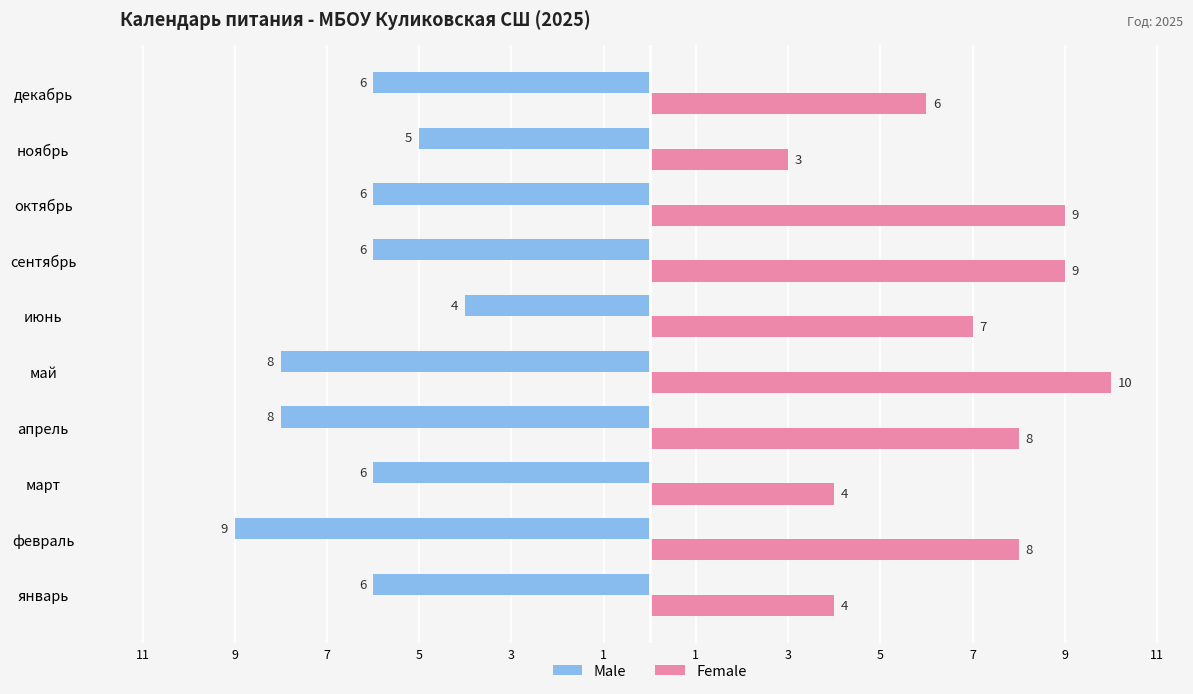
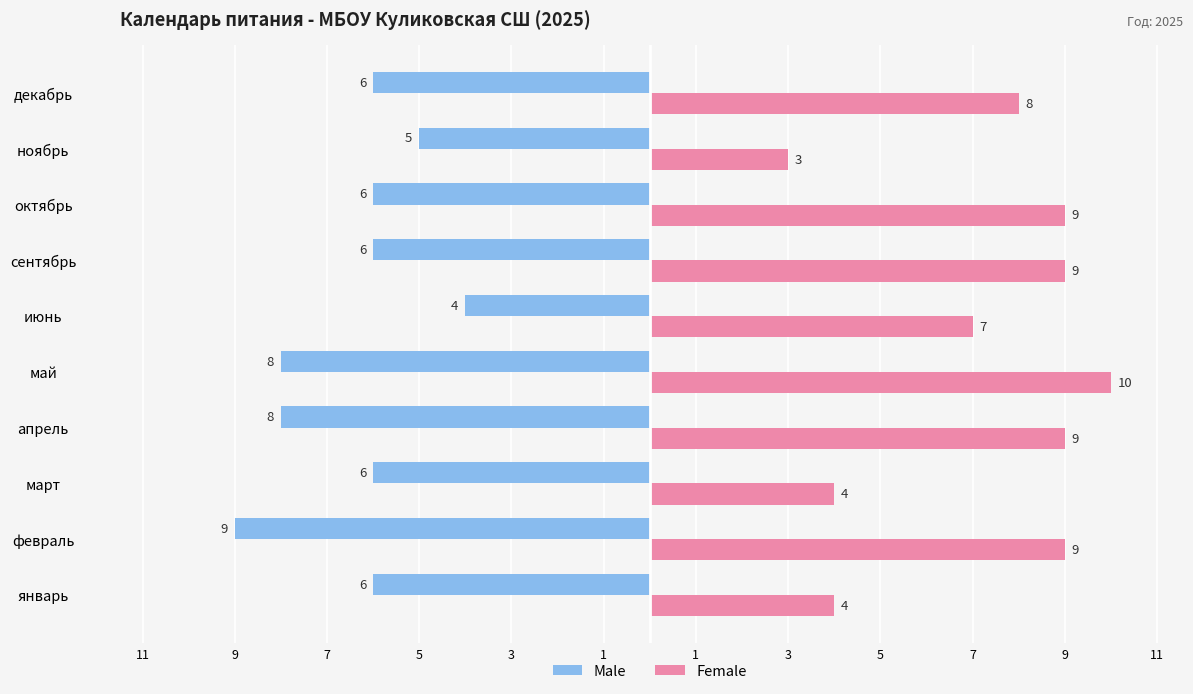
  {
    "Female": {
-     "декабрь": 6,
+     "декабрь": 8,
      "ноябрь": 3,
      "октябрь": 9,
      "сентябрь": 9,
      "июнь": 7,
      "май": 10,
-     "апрель": 8,
+     "апрель": 9,
      "март": 4,
-     "февраль": 8,
+     "февраль": 9,
      "январь": 4
    }
  }
